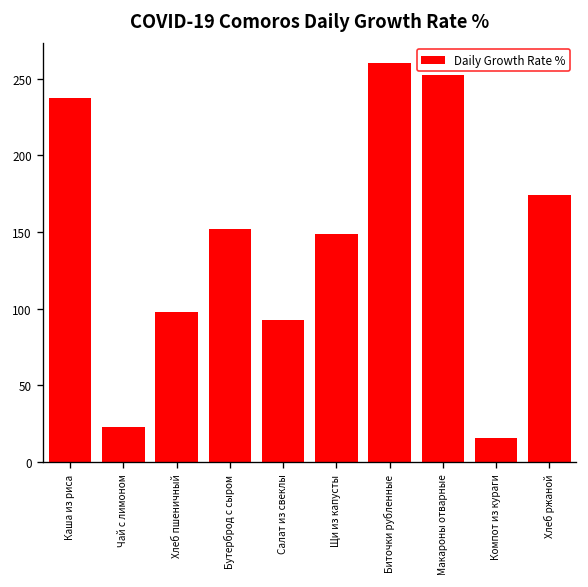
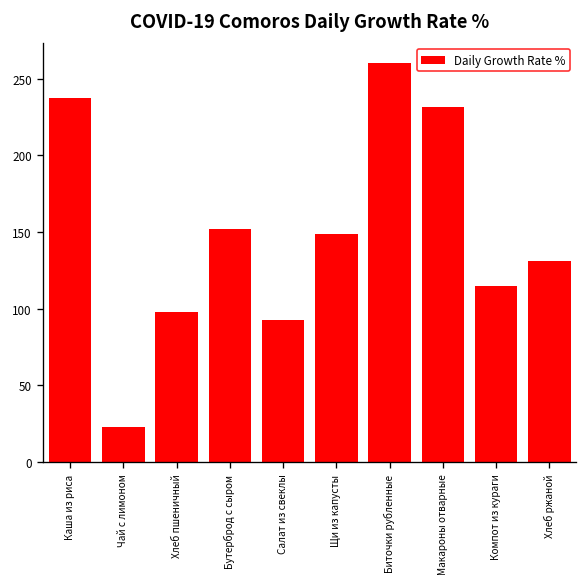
  {
    "Каша из риса": 237,
    "Чай с лимоном": 23,
    "Хлеб пшеничный": 98,
    "Бутерброд с сыром": 152,
    "Салат из свеклы": 93,
    "Щи из капусты": 149,
    "Биточки рубленные": 260,
-   "Макароны отварные": 252,
-   "Компот из кураги": 16,
-   "Хлеб ржаной": 174
+   "Макароны отварные": 231,
+   "Компот из кураги": 115,
+   "Хлеб ржаной": 131
  }
